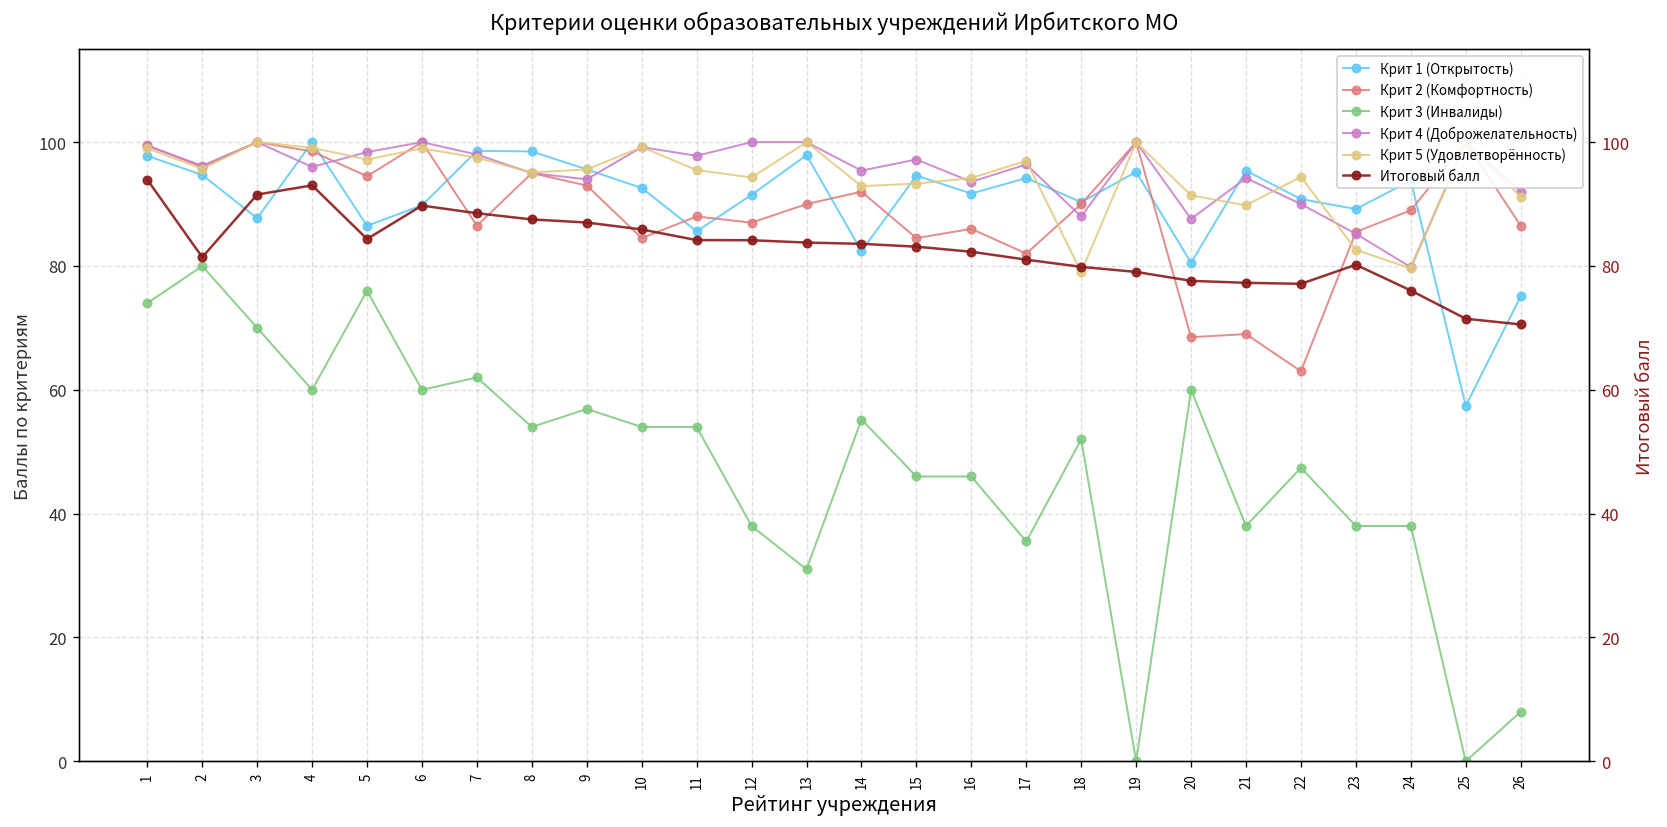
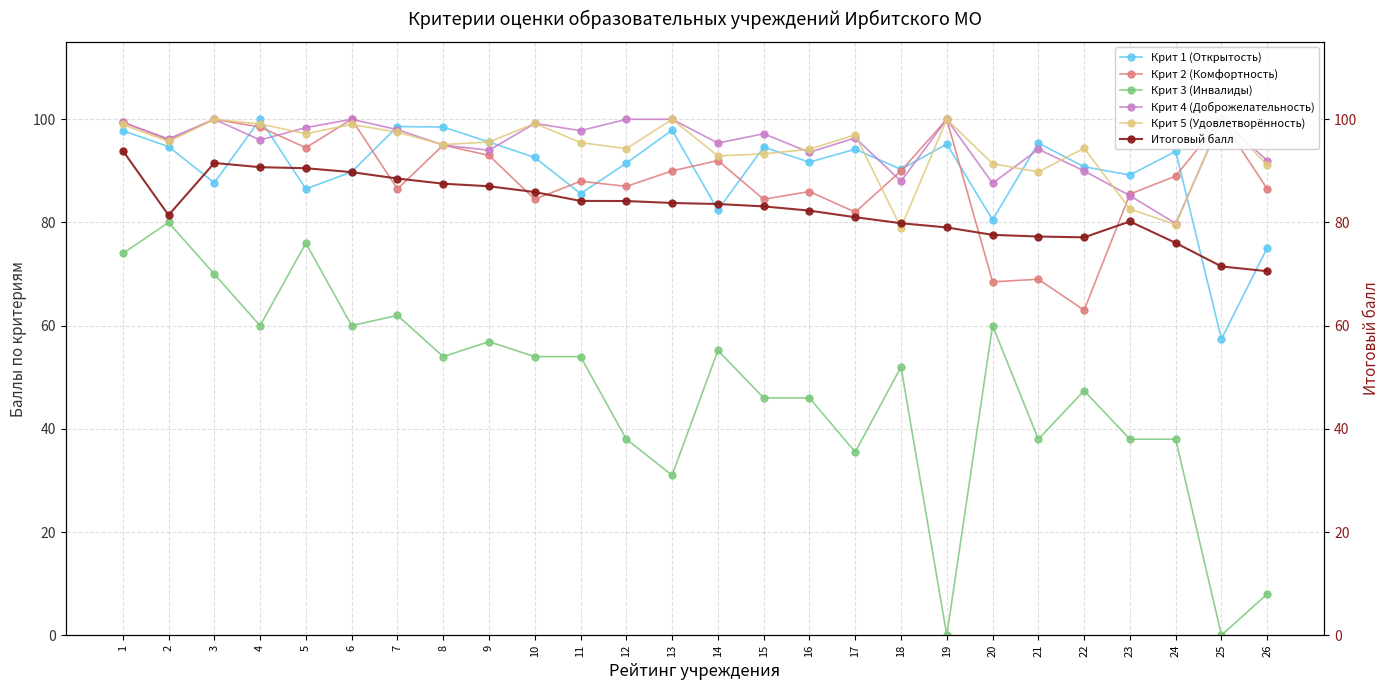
  {
    "Крит 1 (Открытость)": {
      "1": 98,
      "2": 95,
      "3": 88,
      "4": 100,
      "5": 87,
      "6": 90,
      "7": 99,
      "8": 99,
      "10": 93,
      "11": 86,
      "12": 92,
      "13": 98,
      "14": 82,
      "15": 95,
      "16": 92,
      "17": 94,
      "19": 95,
      "20": 81,
      "21": 95,
      "22": 91,
      "23": 89,
      "24": 94,
      "25": 57,
      "26": 75
    },
    "Крит 2 (Комфортность)": {
      "4": 99,
      "5": 95,
      "7": 87,
      "9": 93,
      "10": 85,
      "11": 88,
      "12": 87,
      "13": 90,
      "14": 92,
      "15": 85,
      "16": 86,
      "17": 82,
      "20": 69,
      "21": 69,
      "22": 63,
      "24": 89,
      "26": 87
    },
    "Крит 3 (Инвалиды)": {
      "1": 74,
      "2": 80,
      "3": 70,
      "4": 60,
      "5": 76,
      "6": 60,
      "7": 62,
      "8": 54,
      "9": 57,
      "10": 54,
      "11": 54,
      "12": 38,
      "13": 31,
      "14": 55,
      "15": 46,
      "16": 46,
      "17": 36,
      "18": 52,
      "19": 0,
      "20": 60,
      "21": 38,
      "22": 47,
      "23": 38,
      "24": 38,
      "25": 0,
      "26": 8
    },
    "Крит 4 (Доброжелательность)": {
      "4": 96,
      "5": 98,
      "7": 98,
      "9": 94,
      "11": 98,
      "12": 100,
      "14": 95,
      "15": 97,
      "16": 94,
      "17": 96,
      "18": 88,
      "20": 88,
      "21": 94,
      "22": 90,
      "26": 92
    },
    "Крит 5 (Удовлетворённость)": {
      "4": 99,
      "5": 97,
      "6": 99,
      "7": 98,
      "11": 96,
      "12": 94,
      "14": 93,
      "15": 93,
      "16": 94,
      "17": 97,
      "18": 79,
      "20": 91,
      "21": 90,
      "22": 94,
      "23": 83,
      "26": 91
    },
    "Итоговый балл": {
      "1": 94,
      "2": 81,
      "3": 92,
-     "4": 93,
-     "5": 84,
+     "4": 91,
+     "5": 91,
      "6": 90,
      "7": 89,
      "8": 88,
      "9": 87,
      "10": 86,
      "11": 84,
      "12": 84,
      "13": 84,
      "14": 84,
      "15": 83,
      "16": 82,
      "17": 81,
      "18": 80,
      "19": 79,
      "20": 78,
      "21": 77,
      "22": 77,
      "23": 80,
      "24": 76,
      "25": 71,
      "26": 71
    }
  }
